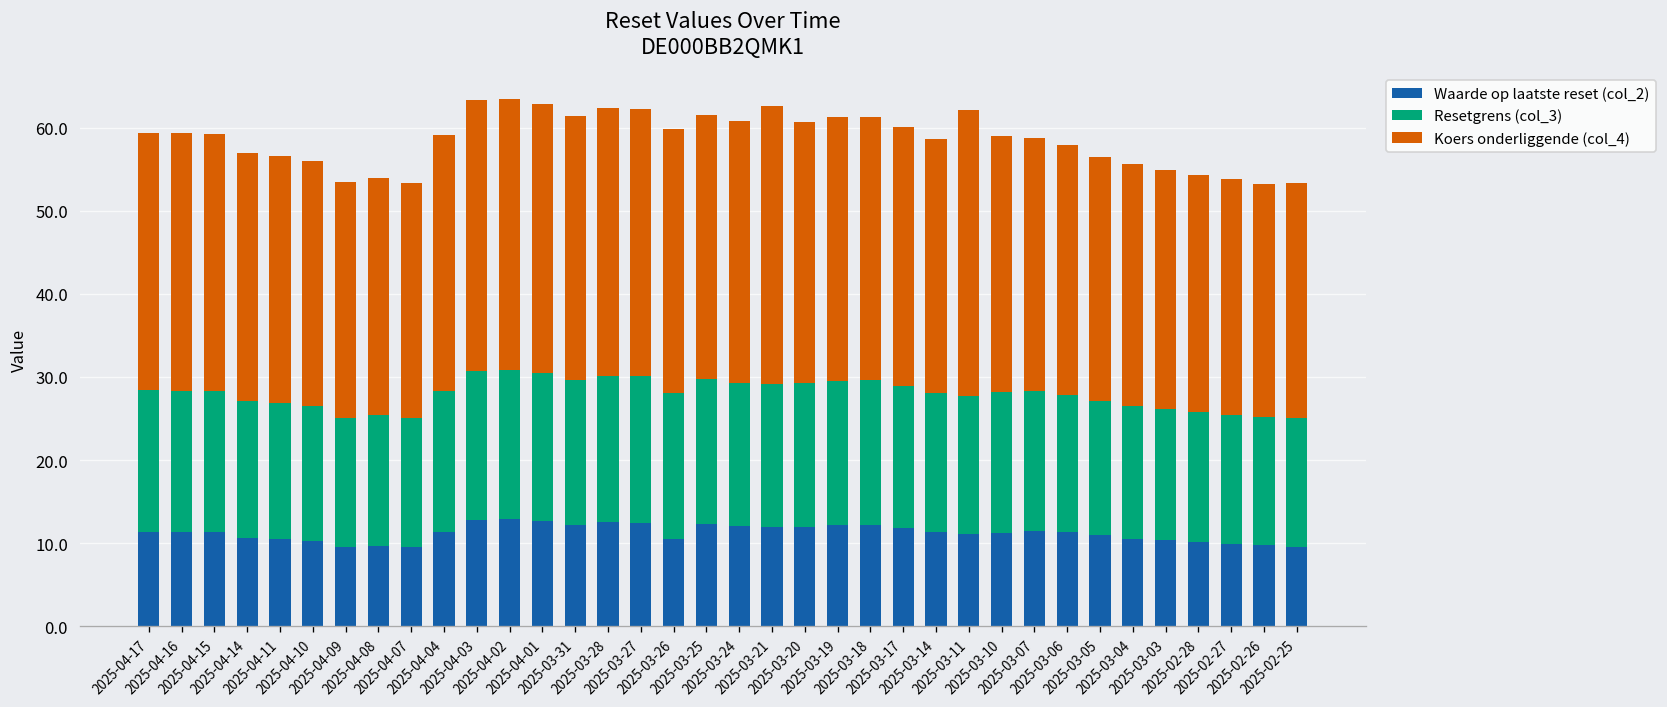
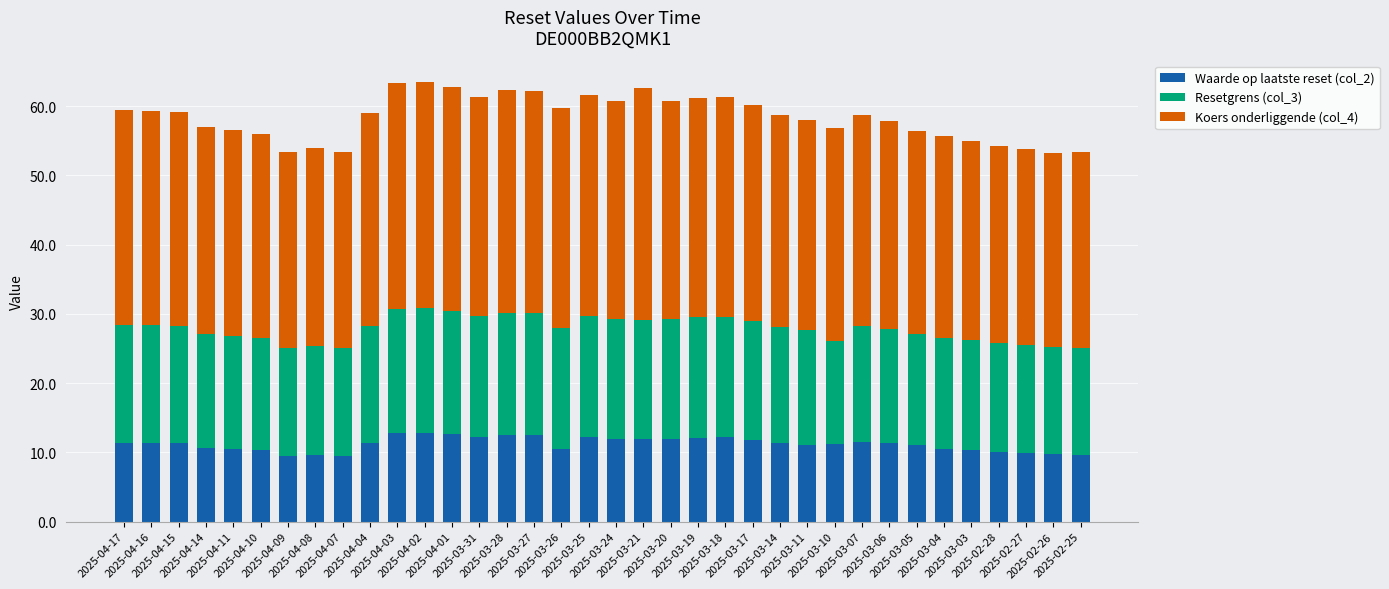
  {
    "Waarde op laatste reset (col_2)": {
      "2025-04-17": 11,
      "2025-04-16": 11,
      "2025-04-15": 11,
      "2025-04-14": 11,
      "2025-04-11": 11,
      "2025-04-10": 10,
      "2025-04-09": 10,
      "2025-04-08": 10,
      "2025-04-07": 10,
      "2025-04-04": 11,
      "2025-04-03": 13,
      "2025-04-02": 13,
      "2025-04-01": 13,
      "2025-03-31": 12,
      "2025-03-28": 12,
      "2025-03-27": 12,
      "2025-03-26": 11,
      "2025-03-25": 12,
      "2025-03-24": 12,
      "2025-03-21": 12,
      "2025-03-20": 12,
      "2025-03-19": 12,
      "2025-03-18": 12,
      "2025-03-17": 12,
      "2025-03-14": 11,
      "2025-03-11": 11,
      "2025-03-10": 11,
      "2025-03-07": 12,
      "2025-03-06": 11,
      "2025-03-05": 11,
      "2025-03-04": 10,
      "2025-03-03": 10,
      "2025-02-28": 10,
      "2025-02-27": 10,
      "2025-02-26": 10,
      "2025-02-25": 10
    },
    "Resetgrens (col_3)": {
      "2025-04-17": 17,
      "2025-04-16": 17,
      "2025-04-15": 17,
      "2025-04-14": 16,
      "2025-04-11": 16,
      "2025-04-10": 16,
      "2025-04-09": 16,
      "2025-04-08": 16,
      "2025-04-07": 16,
      "2025-04-04": 17,
      "2025-04-03": 18,
      "2025-04-02": 18,
      "2025-04-01": 18,
      "2025-03-31": 17,
      "2025-03-28": 18,
      "2025-03-27": 18,
      "2025-03-26": 17,
      "2025-03-25": 18,
      "2025-03-24": 17,
      "2025-03-21": 17,
      "2025-03-20": 17,
      "2025-03-19": 17,
      "2025-03-18": 17,
      "2025-03-17": 17,
      "2025-03-14": 17,
      "2025-03-11": 17,
-     "2025-03-10": 17,
+     "2025-03-10": 15,
      "2025-03-07": 17,
      "2025-03-06": 17,
      "2025-03-05": 16,
      "2025-03-04": 16,
      "2025-03-03": 16,
      "2025-02-28": 16,
      "2025-02-27": 16,
      "2025-02-26": 15,
      "2025-02-25": 16
    },
    "Koers onderliggende (col_4)": {
      "2025-04-17": 31,
      "2025-04-16": 31,
      "2025-04-15": 31,
      "2025-04-14": 30,
      "2025-04-11": 30,
      "2025-04-10": 29,
      "2025-04-09": 28,
      "2025-04-08": 29,
      "2025-04-07": 28,
      "2025-04-04": 31,
      "2025-04-03": 33,
      "2025-04-02": 33,
      "2025-04-01": 32,
      "2025-03-31": 32,
      "2025-03-28": 32,
      "2025-03-27": 32,
      "2025-03-26": 32,
      "2025-03-25": 32,
      "2025-03-24": 32,
      "2025-03-21": 33,
      "2025-03-20": 31,
      "2025-03-19": 32,
      "2025-03-18": 32,
      "2025-03-17": 31,
      "2025-03-14": 31,
-     "2025-03-11": 34,
+     "2025-03-11": 30,
      "2025-03-10": 31,
      "2025-03-07": 30,
      "2025-03-06": 30,
      "2025-03-05": 29,
      "2025-03-04": 29,
      "2025-03-03": 29,
      "2025-02-28": 29,
      "2025-02-27": 28,
      "2025-02-26": 28,
      "2025-02-25": 28
    }
  }
